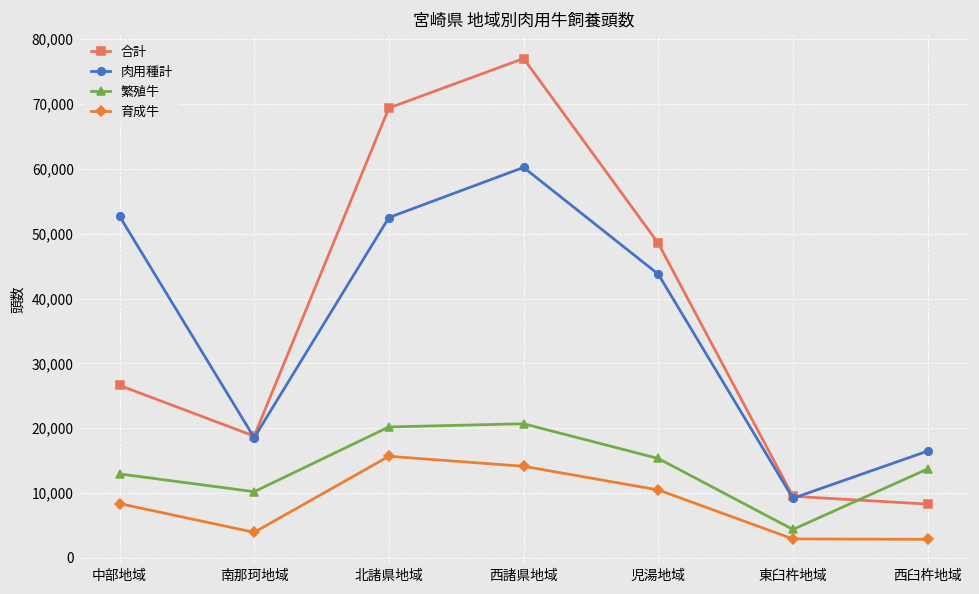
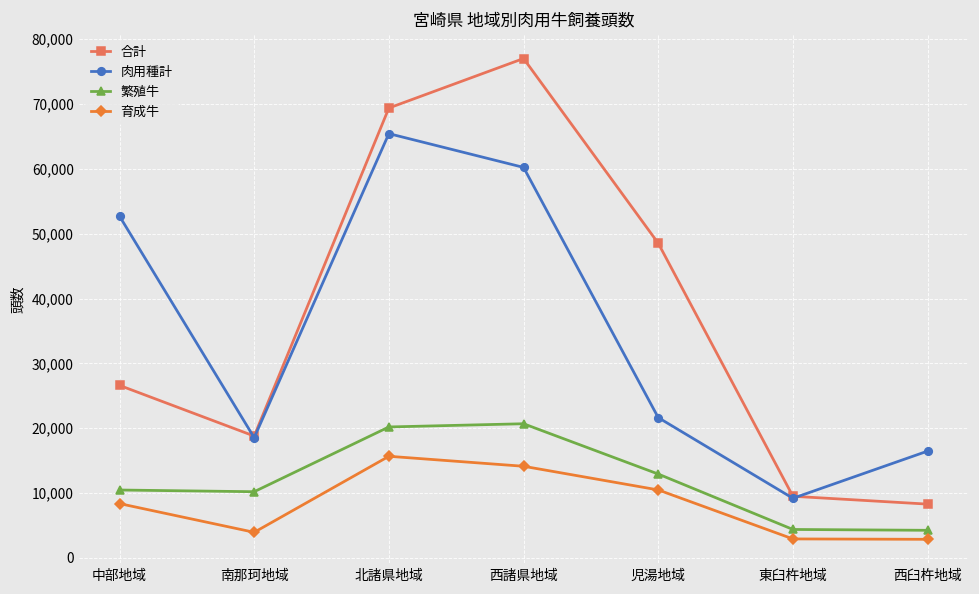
  {
    "肉用種計": {
      "中部地域": "53,000",
-     "北諸県地域": "52,000",
+     "北諸県地域": "65,000",
      "西諸県地域": "60,000",
-     "児湯地域": "44,000",
+     "児湯地域": "22,000",
      "西臼杵地域": "16,000"
    },
    "繁殖牛": {
-     "中部地域": "13,000",
+     "中部地域": "10,000",
      "南那珂地域": "10,000",
      "北諸県地域": "20,000",
      "西諸県地域": "21,000",
-     "児湯地域": "15,000",
+     "児湯地域": "13,000",
      "東臼杵地域": "4,000",
-     "西臼杵地域": "14,000"
+     "西臼杵地域": "4,000"
    }
  }
